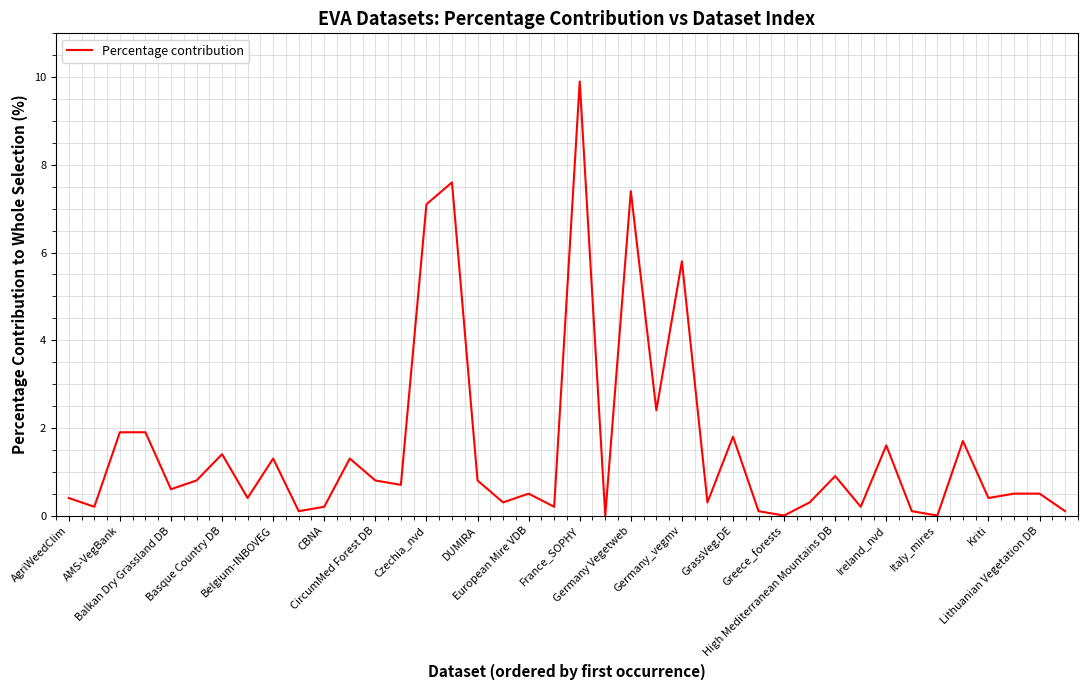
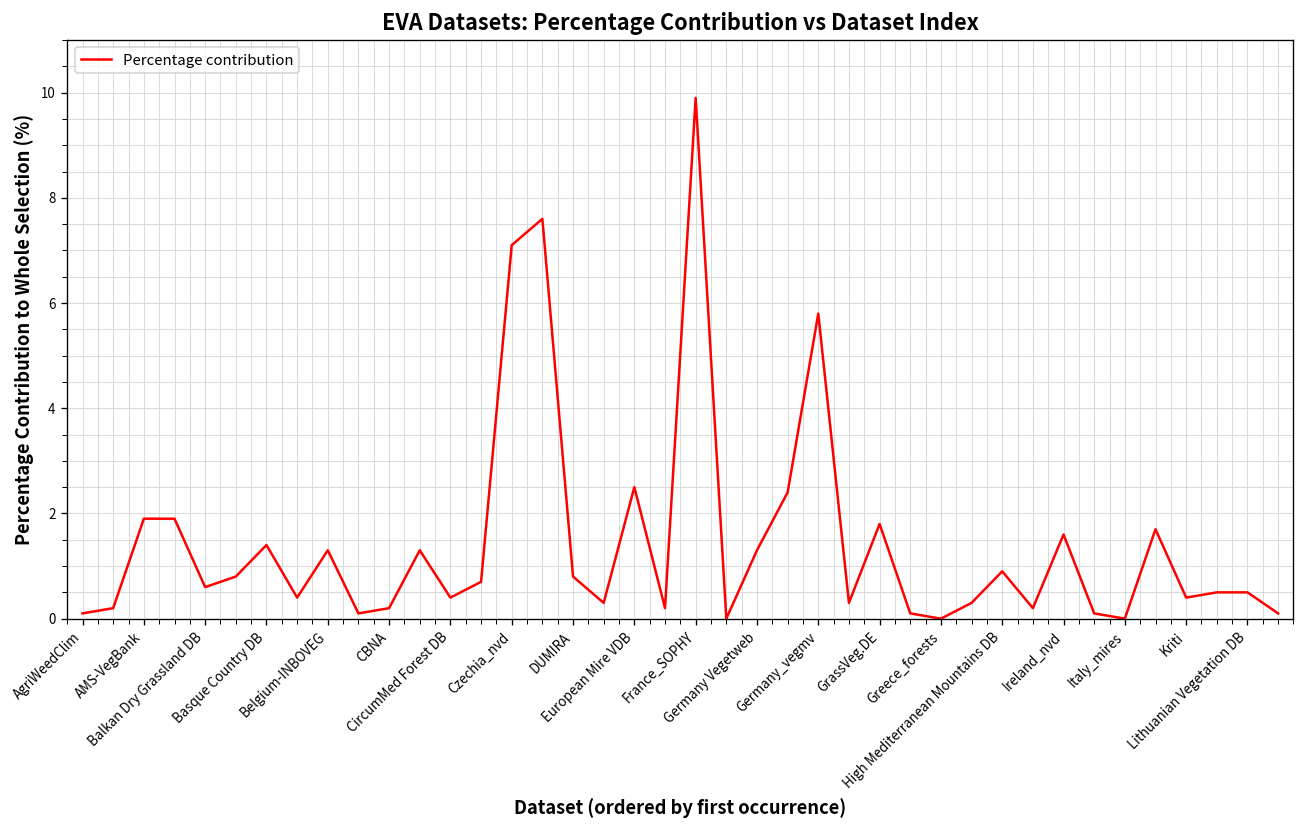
  {
-   "AgriWeedClim": 0.4,
+   "AgriWeedClim": 0.1,
    "AMS-VegBank": 1.9,
    "Balkan Dry Grassland DB": 0.6,
    "Basque Country DB": 1.4,
    "Belgium-INBOVEG": 1.3,
    "CBNA": 0.2,
-   "CircumMed Forest DB": 0.8,
+   "CircumMed Forest DB": 0.4,
    "Czechia_nvd": 7.1,
    "DUMIRA": 0.8,
-   "European Mire VDB": 0.5,
+   "European Mire VDB": 2.5,
    "France_SOPHY": 9.9,
-   "Germany Vegetweb": 7.4,
+   "Germany Vegetweb": 1.3,
    "Germany_vegmv": 5.8,
    "GrassVeg.DE": 1.8,
    "Greece_forests": 0.0,
    "High Mediterranean Mountains DB": 0.9,
    "Ireland_nvd": 1.6,
    "Italy_mires": 0.0,
    "Kriti": 0.4,
    "Lithuanian Vegetation DB": 0.5
  }
